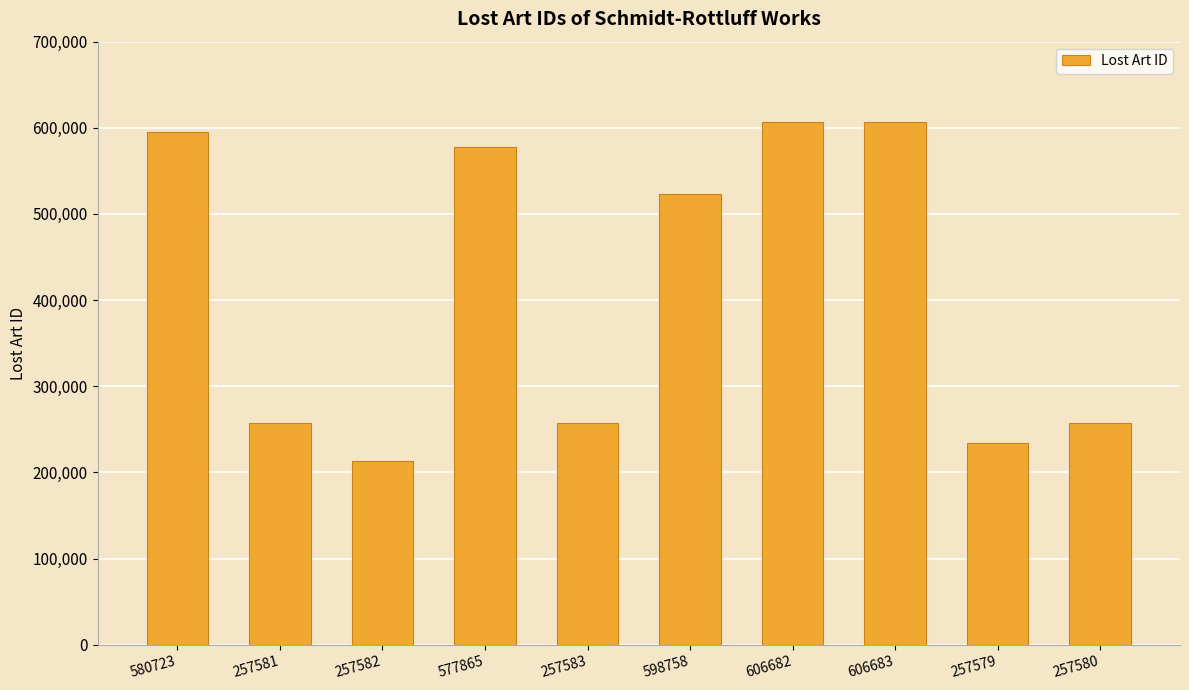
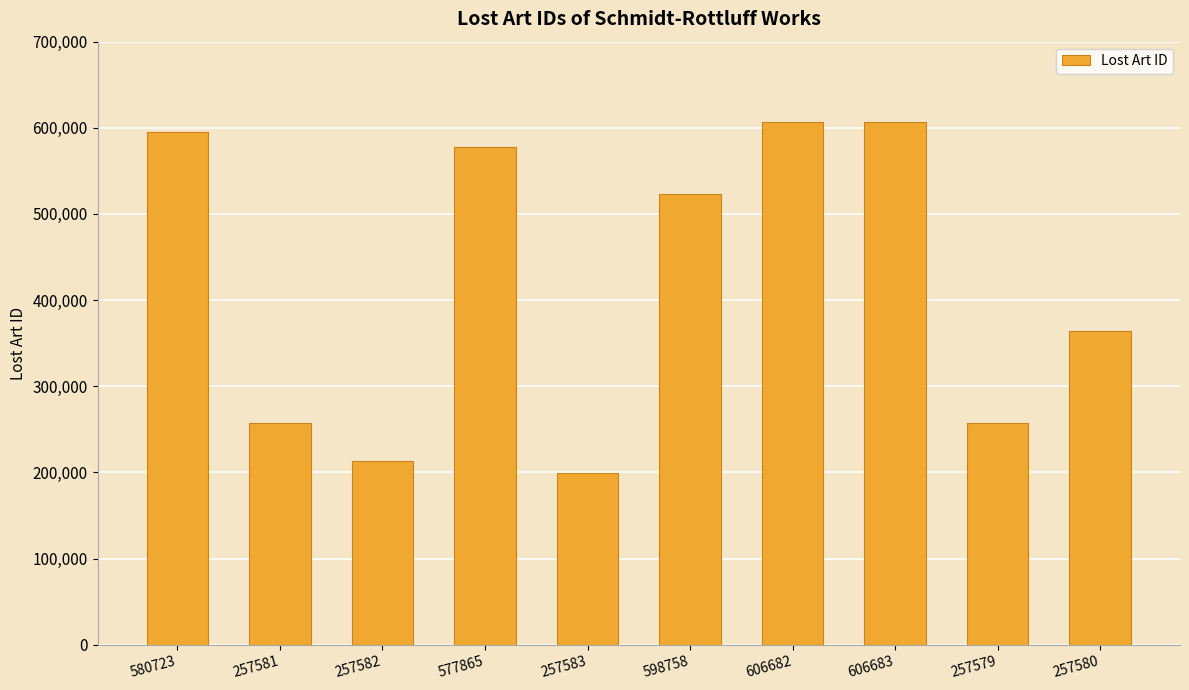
  {
    "580723": "600,000",
    "257581": "260,000",
    "257582": "210,000",
    "577865": "580,000",
-   "257583": "260,000",
+   "257583": "200,000",
    "598758": "520,000",
    "606682": "610,000",
    "606683": "610,000",
-   "257579": "230,000",
-   "257580": "260,000"
+   "257579": "260,000",
+   "257580": "360,000"
  }
